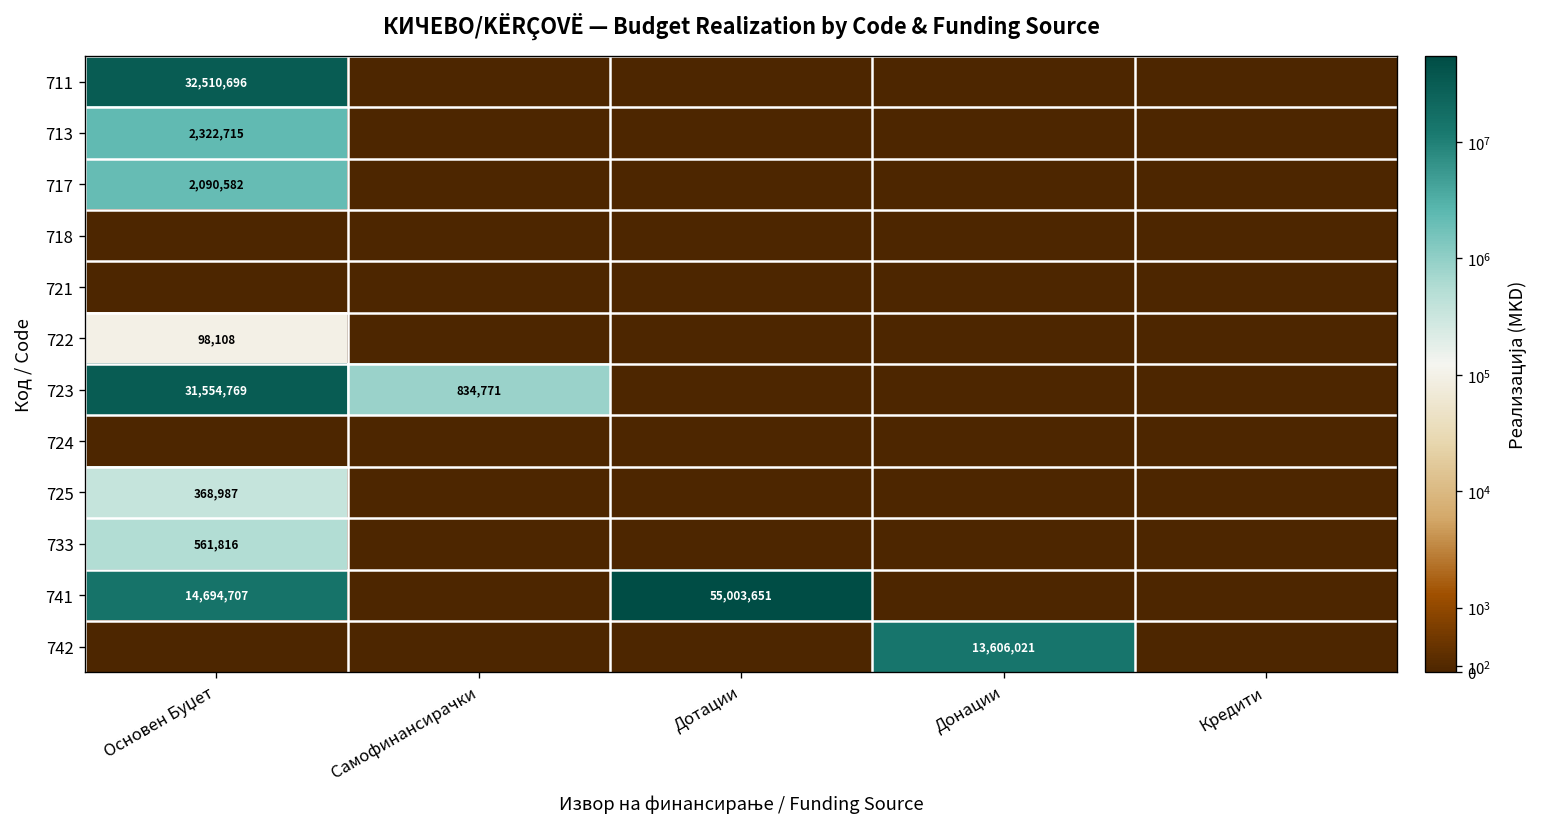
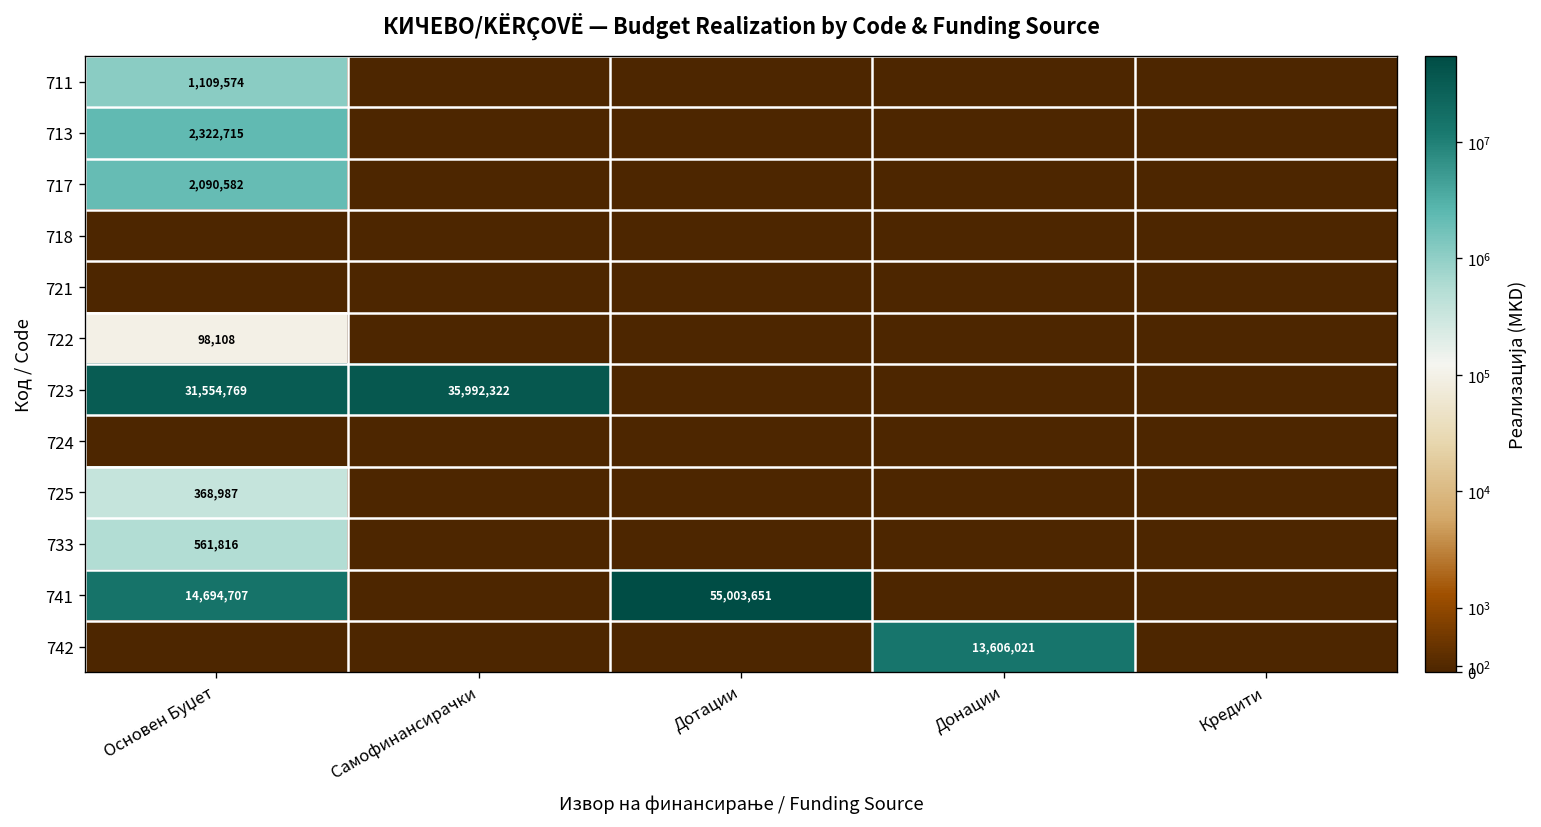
  {
    "711": {
-     "Основен Буџет": "32,510,696"
+     "Основен Буџет": "1,109,574"
    },
    "713": {
      "Основен Буџет": "2,322,715"
    },
    "717": {
      "Основен Буџет": "2,090,582"
    },
    "722": {
      "Основен Буџет": "98,108"
    },
    "723": {
      "Основен Буџет": "31,554,769",
-     "Самофинансирачки": "834,771"
+     "Самофинансирачки": "35,992,322"
    },
    "725": {
      "Основен Буџет": "368,987"
    },
    "733": {
      "Основен Буџет": "561,816"
    },
    "741": {
      "Основен Буџет": "14,694,707",
      "Дотации": "55,003,651"
    },
    "742": {
      "Донации": "13,606,021"
    }
  }
